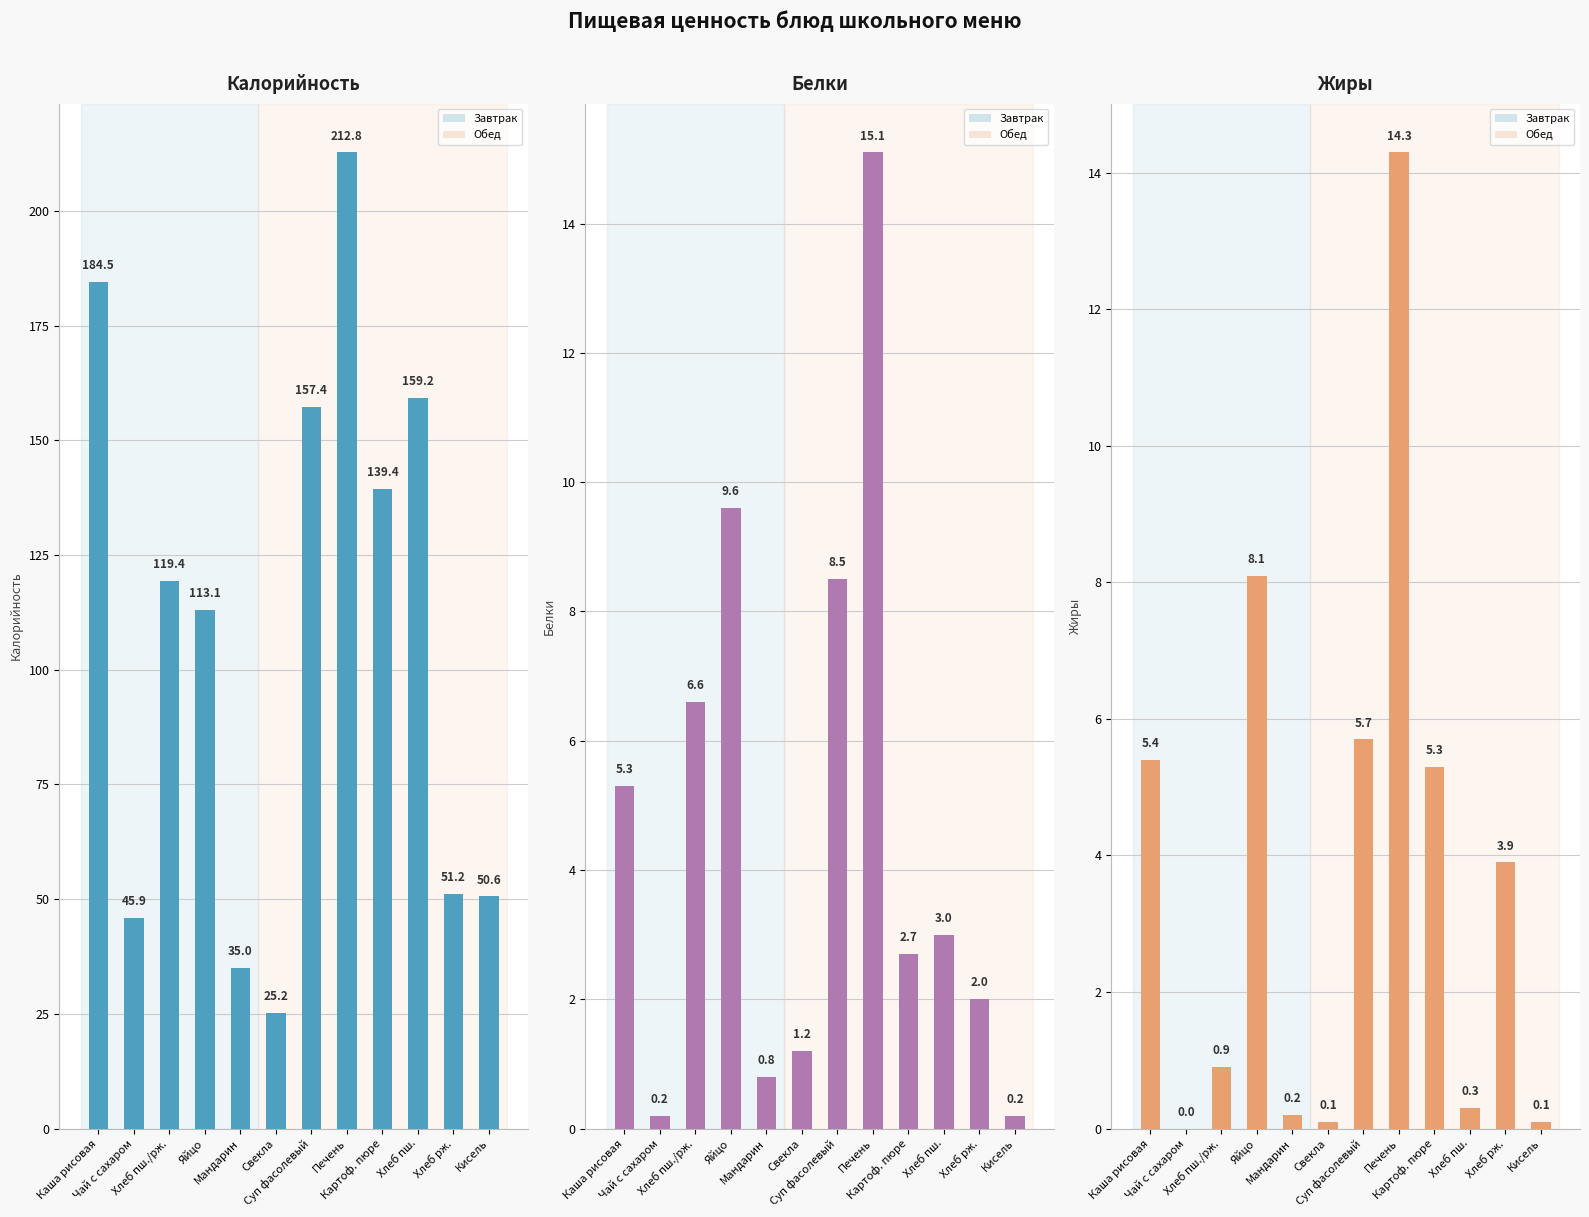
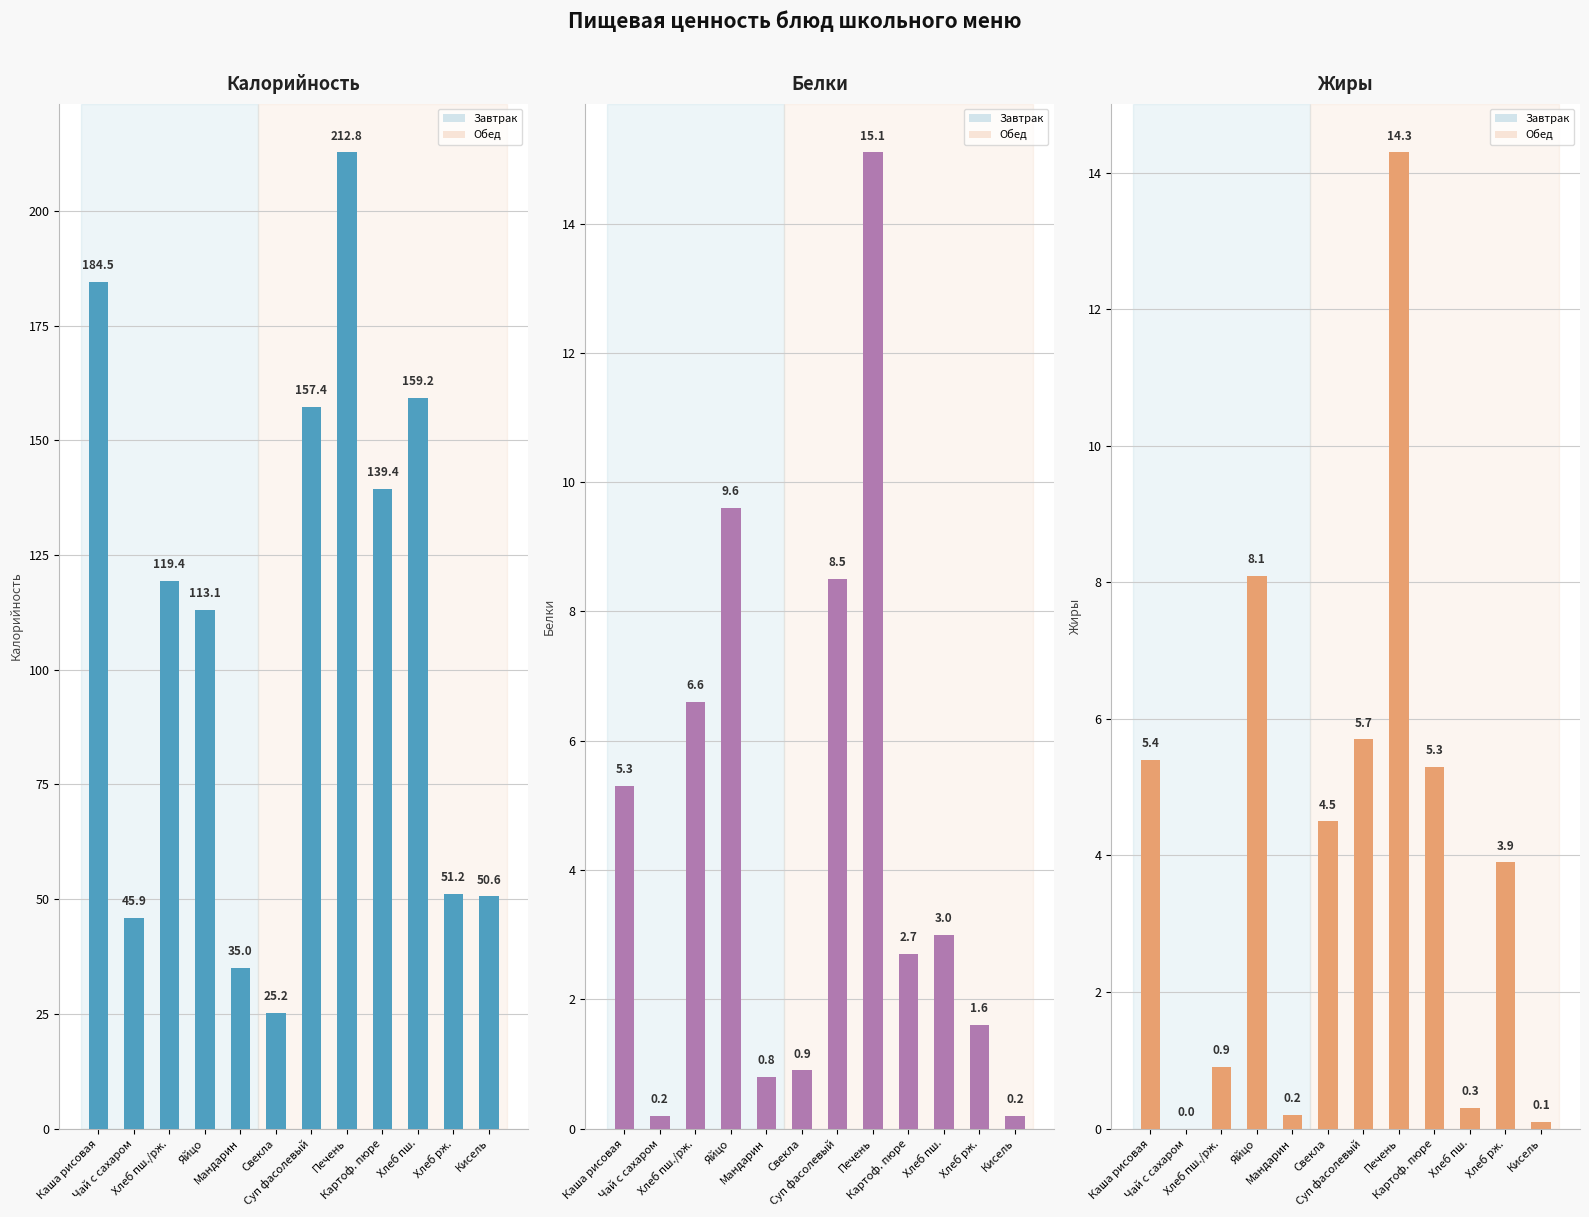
  {
    "Калорийность": {
      "Каша рисовая": 184.5,
      "Чай с сахаром": 45.9,
      "Хлеб пш./рж.": 119.4,
      "Яйцо": 113.1,
      "Мандарин": 35.0,
      "Свекла": 25.2,
      "Суп фасолевый": 157.4,
      "Печень": 212.8,
      "Картоф. пюре": 139.4,
      "Хлеб пш.": 159.2,
      "Хлеб рж.": 51.2,
      "Кисель": 50.6
    },
    "Белки": {
      "Каша рисовая": 5.3,
      "Чай с сахаром": 0.2,
      "Хлеб пш./рж.": 6.6,
      "Яйцо": 9.6,
      "Мандарин": 0.8,
-     "Свекла": 1.2,
+     "Свекла": 0.9,
      "Суп фасолевый": 8.5,
      "Печень": 15.1,
      "Картоф. пюре": 2.7,
      "Хлеб пш.": 3.0,
-     "Хлеб рж.": 2.0,
+     "Хлеб рж.": 1.6,
      "Кисель": 0.2
    },
    "Жиры": {
      "Каша рисовая": 5.4,
      "Чай с сахаром": 0.0,
      "Хлеб пш./рж.": 0.9,
      "Яйцо": 8.1,
      "Мандарин": 0.2,
-     "Свекла": 0.1,
+     "Свекла": 4.5,
      "Суп фасолевый": 5.7,
      "Печень": 14.3,
      "Картоф. пюре": 5.3,
      "Хлеб пш.": 0.3,
      "Хлеб рж.": 3.9,
      "Кисель": 0.1
    }
  }
